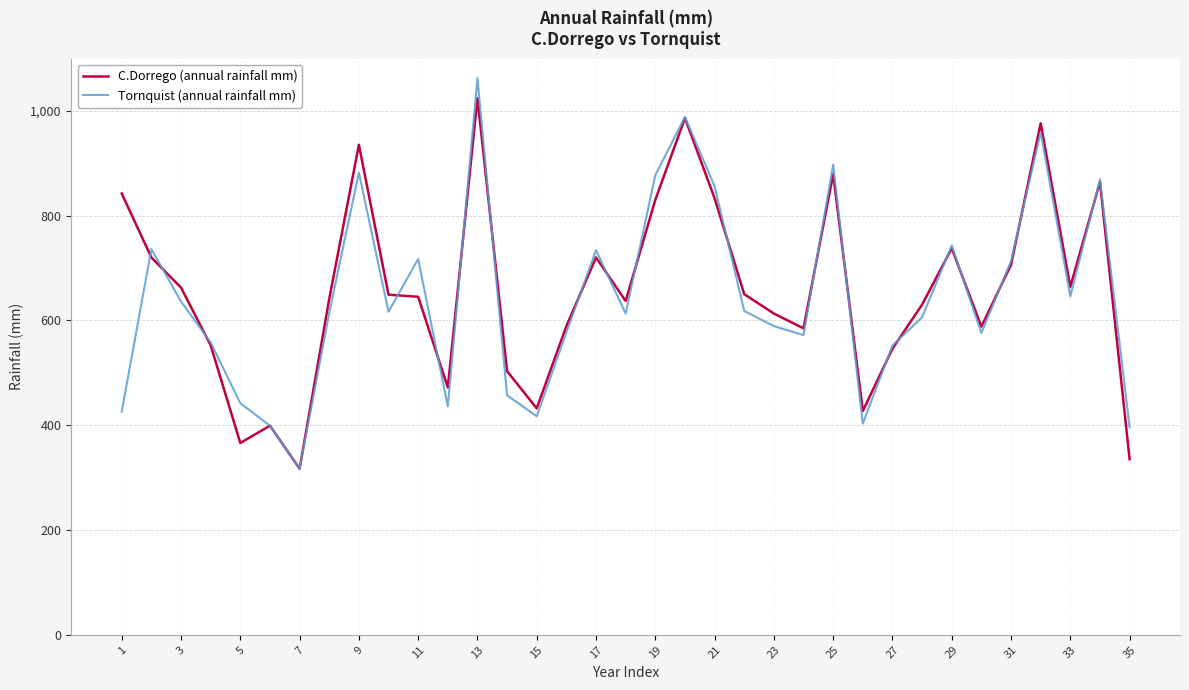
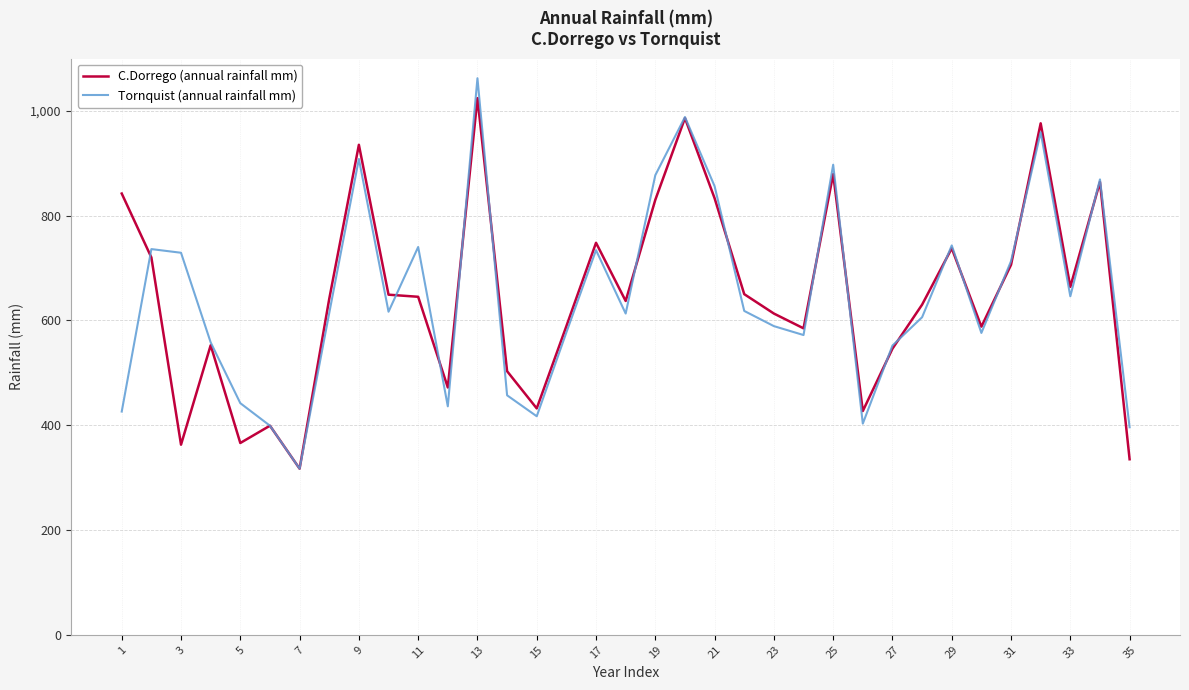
  {
    "C.Dorrego (annual rainfall mm)": {
      "1": "840",
-     "3": "660",
+     "3": "360",
      "5": "370",
      "9": "940",
      "11": "650",
      "13": "1,020",
      "15": "430",
-     "17": "720",
+     "17": "750",
      "19": "830",
      "21": "830",
      "23": "610",
      "25": "880",
      "27": "550",
      "29": "740",
      "31": "710",
      "33": "660",
      "35": "340"
    },
    "Tornquist (annual rainfall mm)": {
      "1": "430",
-     "3": "640",
+     "3": "730",
      "5": "440",
-     "9": "880",
-     "11": "720",
+     "9": "910",
+     "11": "740",
      "13": "1,060",
      "15": "420",
      "17": "730",
      "19": "880",
      "21": "860",
      "23": "590",
      "25": "900",
      "27": "550",
      "29": "740",
      "31": "710",
      "33": "650",
      "35": "400"
    }
  }
